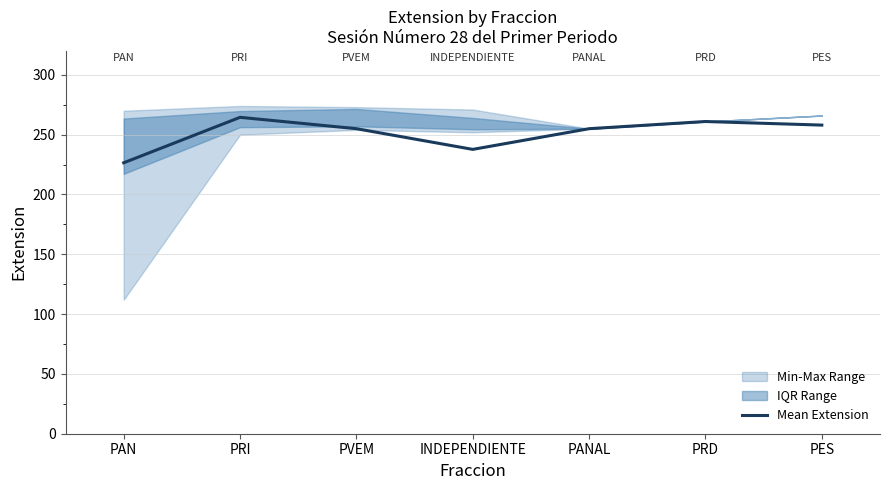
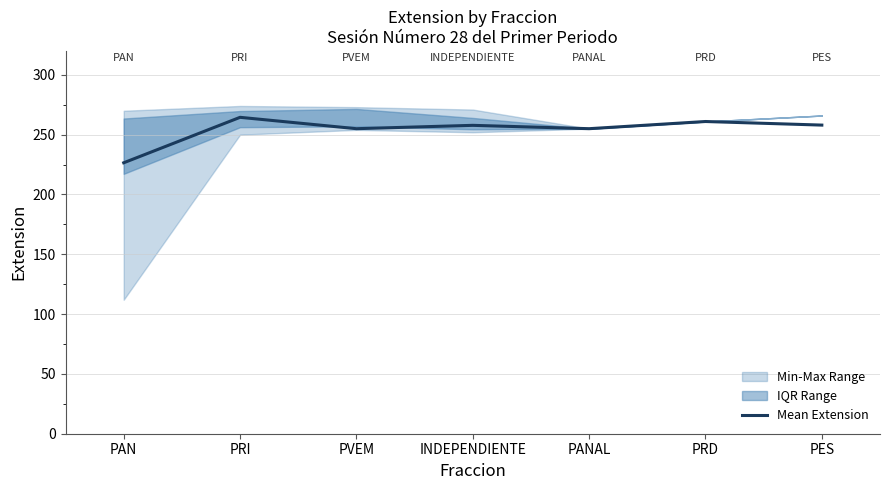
  {
    "Mean Extension": {
      "PAN": 227,
      "PRI": 265,
      "PVEM": 255,
-     "INDEPENDIENTE": 238,
+     "INDEPENDIENTE": 258,
      "PES": 258
    }
  }
